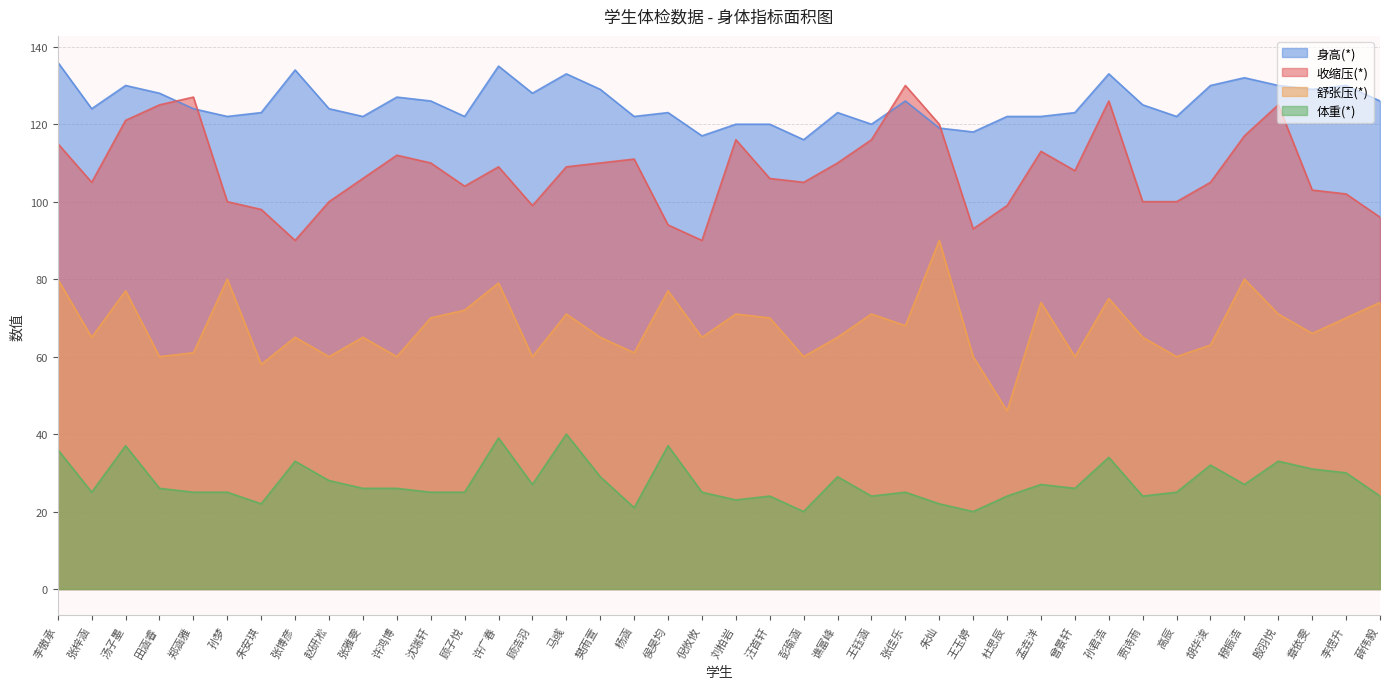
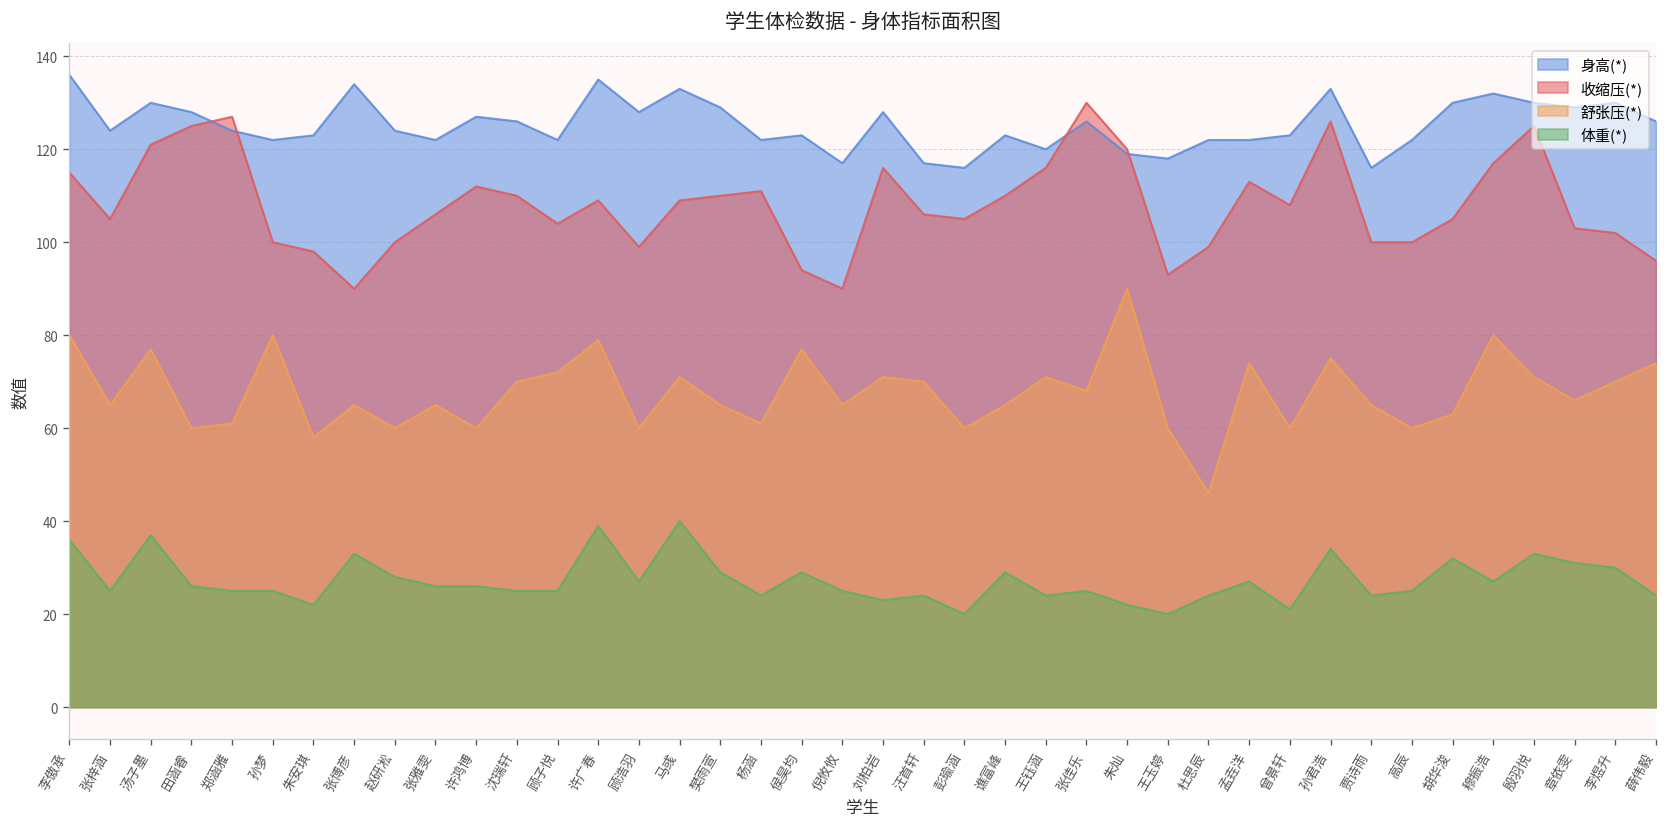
  {
    "身高(*)": {
      "李傲承": 136,
      "张梓涵": 124,
      "汤子墨": 130,
      "田涵睿": 128,
      "郑涵雅": 124,
      "孙梦": 122,
      "朱安琪": 123,
      "张博彦": 134,
      "赵研凇": 124,
      "张雅雯": 122,
      "许鸿博": 127,
      "沈瑞轩": 126,
      "顾子悦": 122,
      "许广春": 135,
      "顾浩羽": 128,
      "马彧": 133,
      "樊雨萱": 129,
      "杨涵": 122,
      "侯昊均": 123,
      "倪攸攸": 117,
-     "刘柏岩": 120,
-     "汪首轩": 120,
+     "刘柏岩": 128,
+     "汪首轩": 117,
      "彭瑜涵": 116,
      "谯富峰": 123,
      "王钰涵": 120,
      "张佳乐": 126,
      "朱灿": 119,
      "王玉婷": 118,
      "杜思辰": 122,
      "孟垚洋": 122,
      "曾景轩": 123,
      "孙君浩": 133,
-     "贾诗雨": 125,
+     "贾诗雨": 116,
      "高辰": 122,
      "胡华浚": 130,
      "穆振浩": 132,
      "薛伟毅": 126
    },
    "体重(*)": {
      "李傲承": 36,
      "张梓涵": 25,
      "汤子墨": 37,
      "田涵睿": 26,
      "郑涵雅": 25,
      "孙梦": 25,
      "朱安琪": 22,
      "张博彦": 33,
      "赵研凇": 28,
      "张雅雯": 26,
      "许鸿博": 26,
      "沈瑞轩": 25,
      "顾子悦": 25,
      "许广春": 39,
      "顾浩羽": 27,
      "马彧": 40,
      "樊雨萱": 29,
-     "杨涵": 21,
-     "侯昊均": 37,
+     "杨涵": 24,
+     "侯昊均": 29,
      "倪攸攸": 25,
      "刘柏岩": 23,
      "汪首轩": 24,
      "彭瑜涵": 20,
      "谯富峰": 29,
      "王钰涵": 24,
      "张佳乐": 25,
      "朱灿": 22,
      "王玉婷": 20,
      "杜思辰": 24,
      "孟垚洋": 27,
-     "曾景轩": 26,
+     "曾景轩": 21,
      "孙君浩": 34,
      "贾诗雨": 24,
      "高辰": 25,
      "胡华浚": 32,
      "穆振浩": 27,
      "殷羽悦": 33,
      "章依雯": 31,
      "李煜升": 30,
      "薛伟毅": 24
    }
  }
